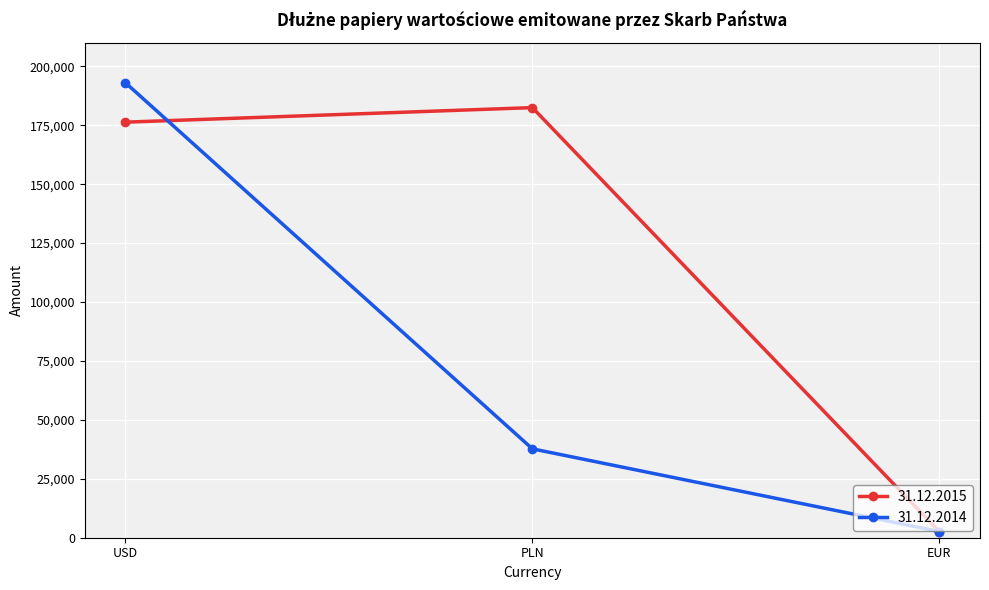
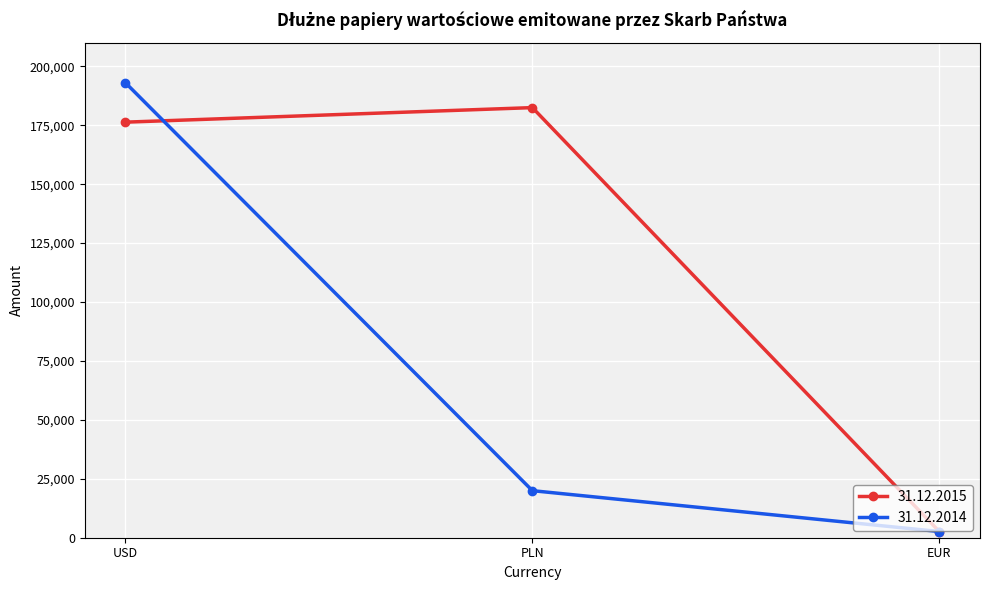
  {
    "31.12.2015": {
      "USD": "176,000",
      "PLN": "182,000"
    },
    "31.12.2014": {
      "USD": "193,000",
-     "PLN": "38,000"
+     "PLN": "20,000"
    }
  }
